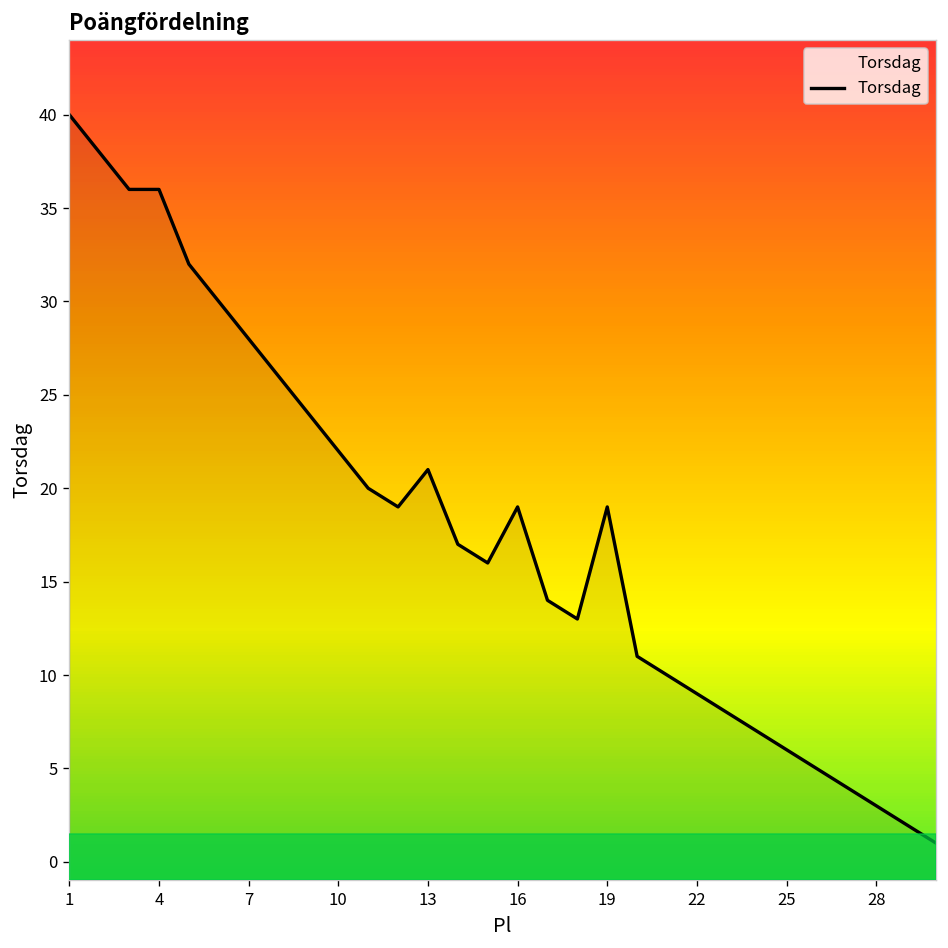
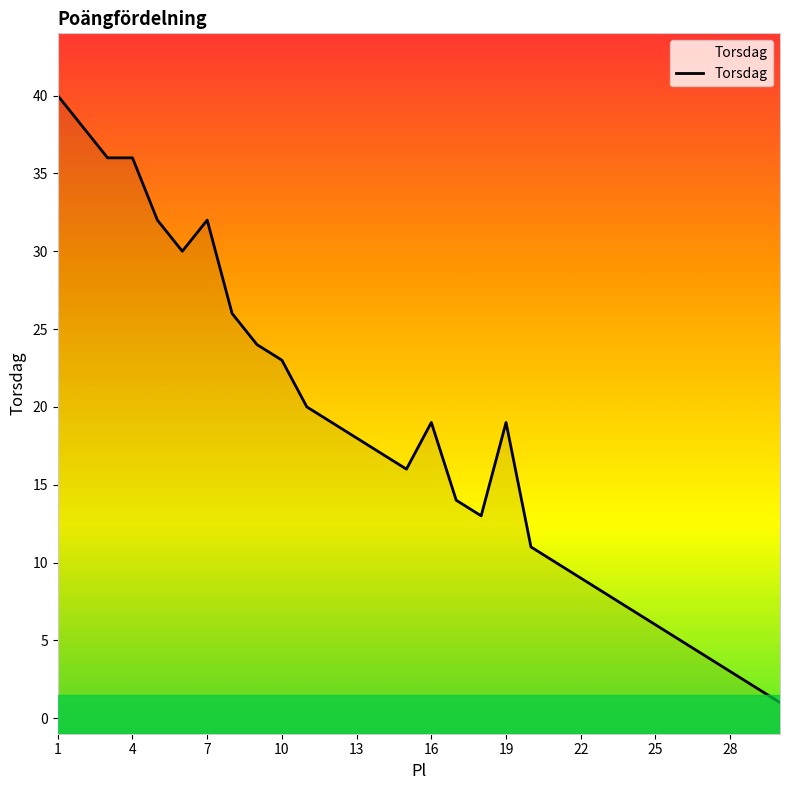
  {
    "1": 40,
    "4": 36,
-   "7": 28,
-   "10": 22,
-   "13": 21,
+   "7": 32,
+   "10": 23,
+   "13": 18,
    "16": 19,
    "19": 19,
    "22": 9,
    "25": 6,
    "28": 3
  }
